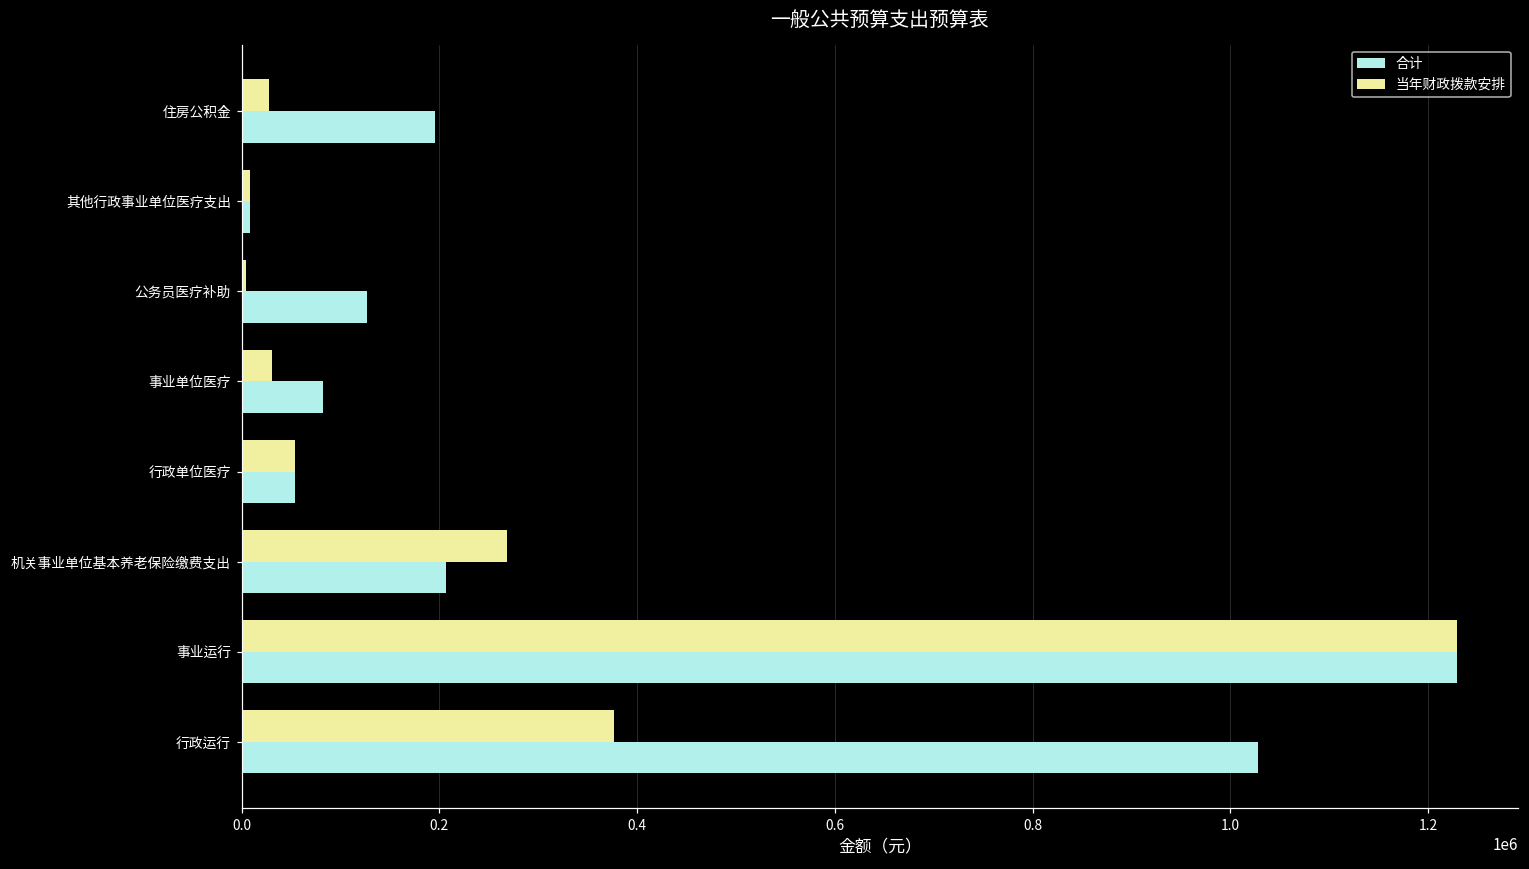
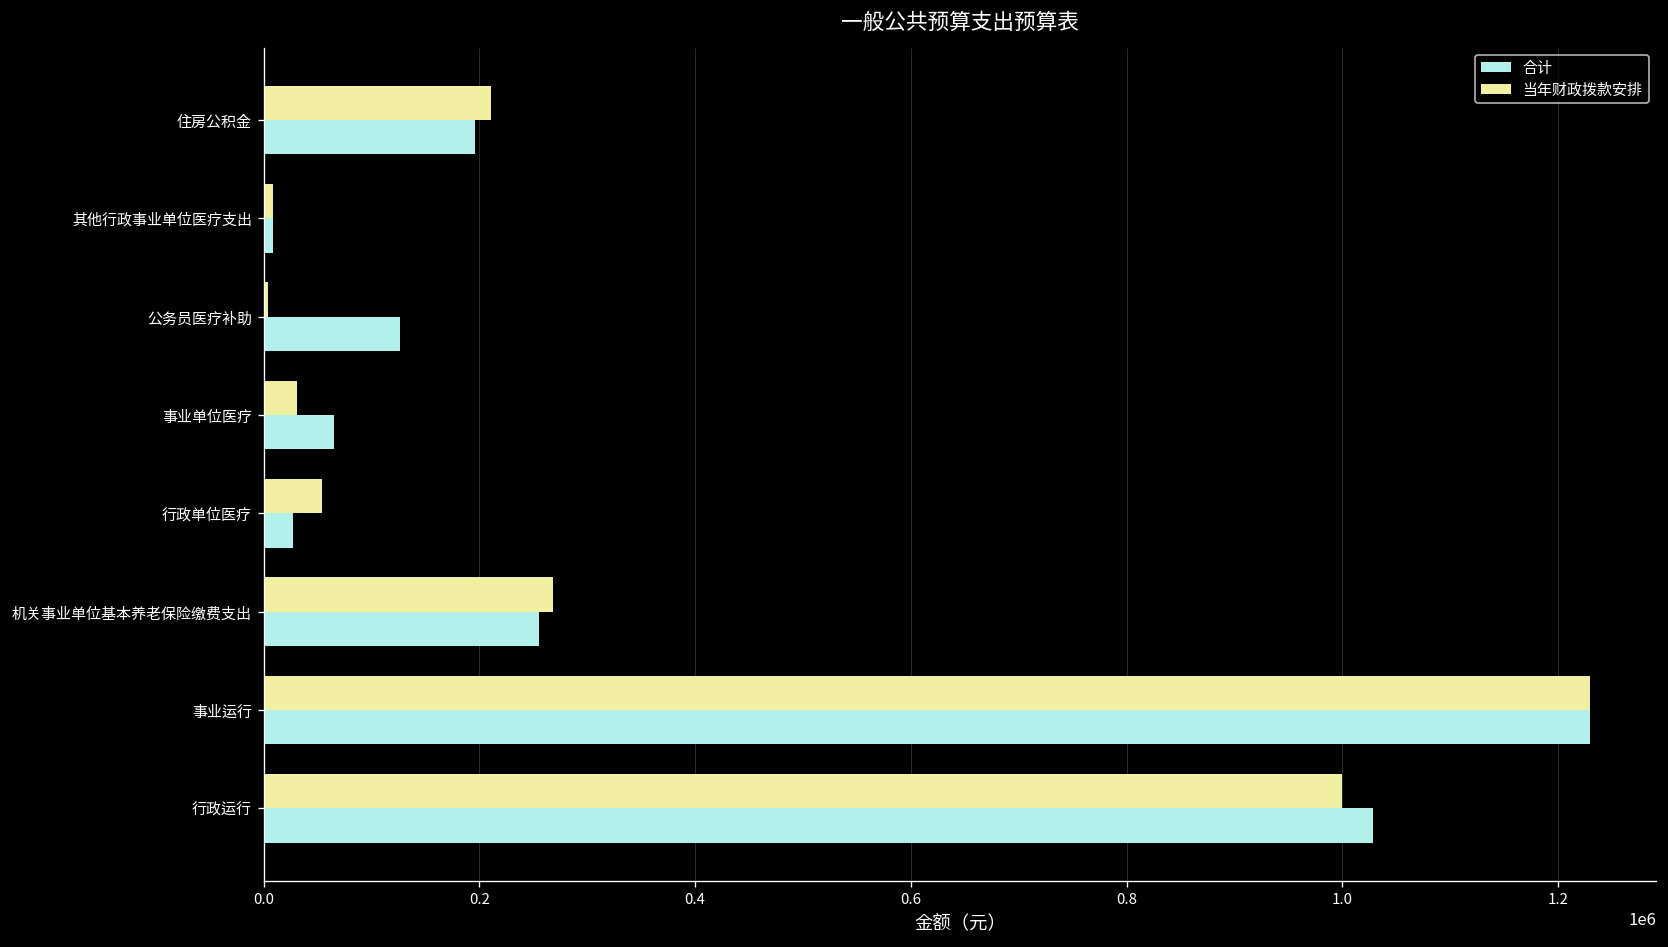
  {
    "合计": {
      "住房公积金": 200000,
      "其他行政事业单位医疗支出": 10000,
      "公务员医疗补助": 130000,
-     "事业单位医疗": 80000,
-     "行政单位医疗": 50000,
-     "机关事业单位基本养老保险缴费支出": 210000,
+     "事业单位医疗": 70000,
+     "行政单位医疗": 30000,
+     "机关事业单位基本养老保险缴费支出": 260000,
      "事业运行": 1230000,
      "行政运行": 1030000
    },
    "当年财政拨款安排": {
-     "住房公积金": 30000,
+     "住房公积金": 210000,
      "其他行政事业单位医疗支出": 10000,
      "公务员医疗补助": 0,
      "事业单位医疗": 30000,
      "行政单位医疗": 50000,
      "机关事业单位基本养老保险缴费支出": 270000,
      "事业运行": 1230000,
-     "行政运行": 380000
+     "行政运行": 1000000
    }
  }
